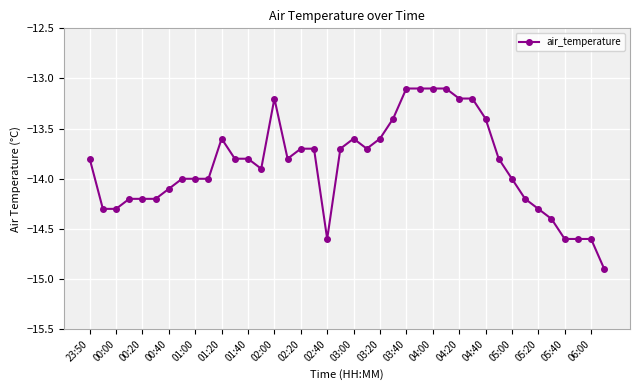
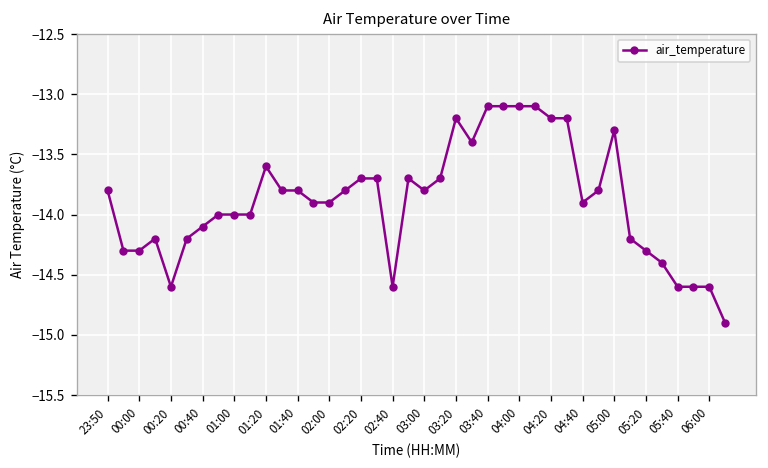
  {
    "23:50": -13.8,
-   "00:20": -14.2,
+   "00:20": -14.6,
    "00:40": -14.1,
    "01:00": -14.0,
    "01:20": -13.6,
    "01:40": -13.8,
-   "02:00": -13.2,
+   "02:00": -13.9,
    "02:20": -13.7,
    "02:40": -14.6,
-   "03:00": -13.6,
-   "03:20": -13.6,
+   "03:00": -13.8,
+   "03:20": -13.2,
    "03:40": -13.1,
    "04:00": -13.1,
    "04:20": -13.2,
-   "04:40": -13.4,
-   "05:00": -14.0,
+   "04:40": -13.9,
+   "05:00": -13.3,
    "05:20": -14.3,
    "05:40": -14.6,
    "06:00": -14.6
  }
